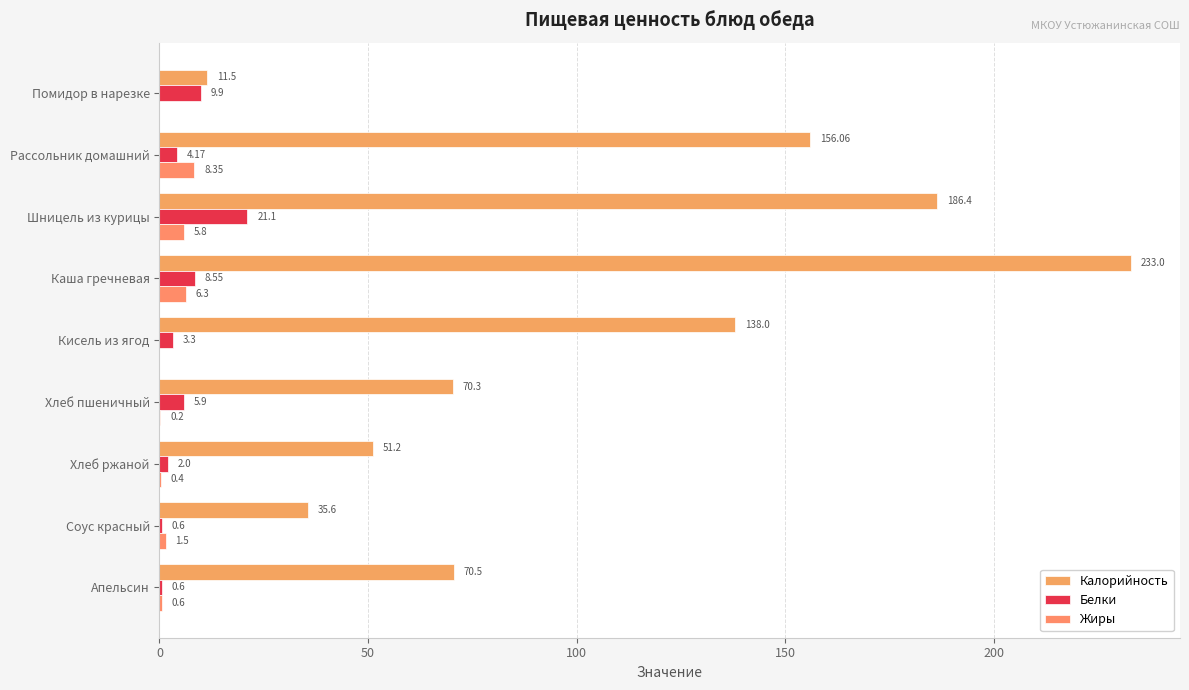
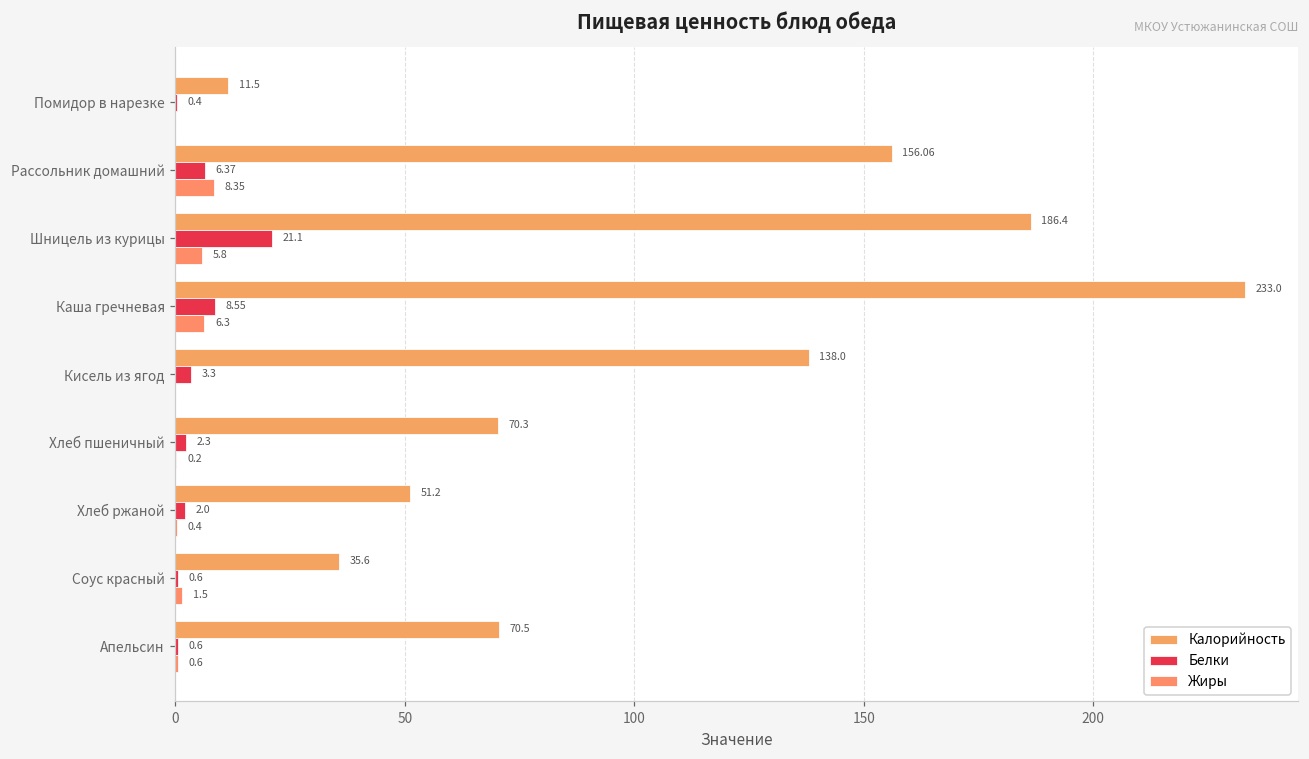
  {
    "Белки": {
-     "Помидор в нарезке": 9.9,
-     "Рассольник домашний": 4.17,
+     "Помидор в нарезке": 0.4,
+     "Рассольник домашний": 6.37,
      "Шницель из курицы": 21.1,
      "Каша гречневая": 8.55,
      "Кисель из ягод": 3.3,
-     "Хлеб пшеничный": 5.9,
+     "Хлеб пшеничный": 2.3,
      "Хлеб ржаной": 2.0,
      "Соус красный": 0.6,
      "Апельсин": 0.6
    }
  }
